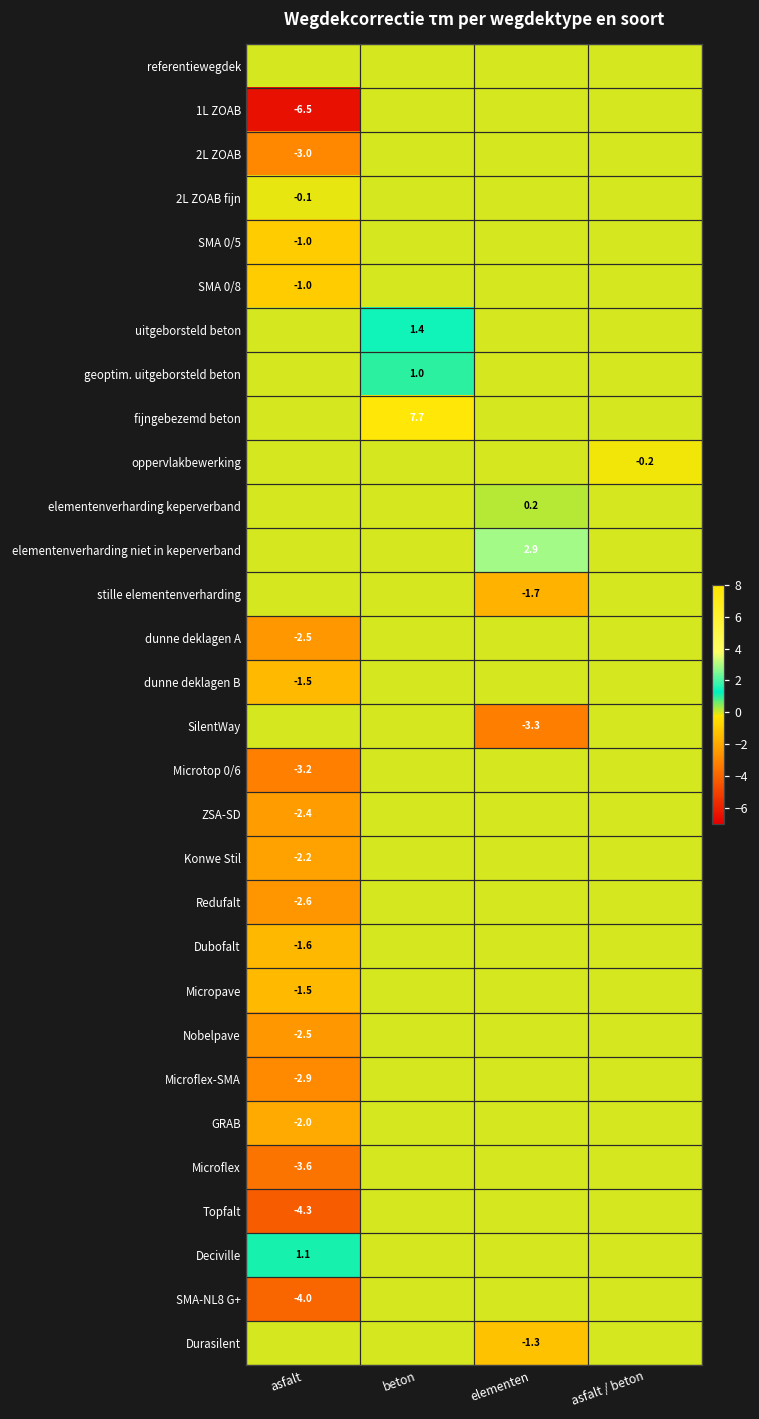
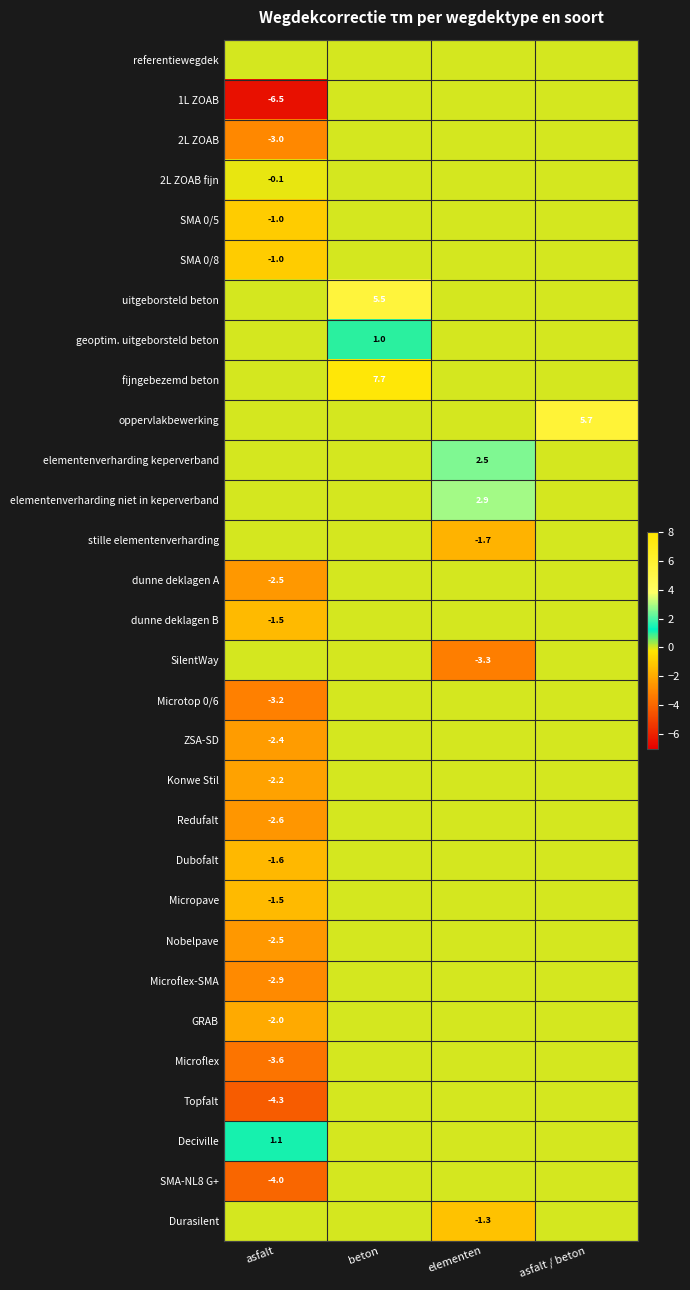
  {
    "1L ZOAB": {
      "asfalt": -6.5
    },
    "2L ZOAB": {
      "asfalt": -3.0
    },
    "2L ZOAB fijn": {
      "asfalt": -0.1
    },
    "SMA 0/5": {
      "asfalt": -1.0
    },
    "SMA 0/8": {
      "asfalt": -1.0
    },
    "uitgeborsteld beton": {
-     "beton": 1.4
+     "beton": 5.5
    },
    "geoptim. uitgeborsteld beton": {
      "beton": 1.0
    },
    "fijngebezemd beton": {
      "beton": 7.7
    },
    "oppervlakbewerking": {
-     "asfalt / beton": -0.2
+     "asfalt / beton": 5.7
    },
    "elementenverharding keperverband": {
-     "elementen": 0.2
+     "elementen": 2.5
    },
    "elementenverharding niet in keperverband": {
      "elementen": 2.9
    },
    "stille elementenverharding": {
      "elementen": -1.7
    },
    "dunne deklagen A": {
      "asfalt": -2.5
    },
    "dunne deklagen B": {
      "asfalt": -1.5
    },
    "SilentWay": {
      "elementen": -3.3
    },
    "Microtop 0/6": {
      "asfalt": -3.2
    },
    "ZSA-SD": {
      "asfalt": -2.4
    },
    "Konwe Stil": {
      "asfalt": -2.2
    },
    "Redufalt": {
      "asfalt": -2.6
    },
    "Dubofalt": {
      "asfalt": -1.6
    },
    "Micropave": {
      "asfalt": -1.5
    },
    "Nobelpave": {
      "asfalt": -2.5
    },
    "Microflex-SMA": {
      "asfalt": -2.9
    },
    "GRAB": {
      "asfalt": -2.0
    },
    "Microflex": {
      "asfalt": -3.6
    },
    "Topfalt": {
      "asfalt": -4.3
    },
    "Deciville": {
      "asfalt": 1.1
    },
    "SMA-NL8 G+": {
      "asfalt": -4.0
    },
    "Durasilent": {
      "elementen": -1.3
    }
  }
